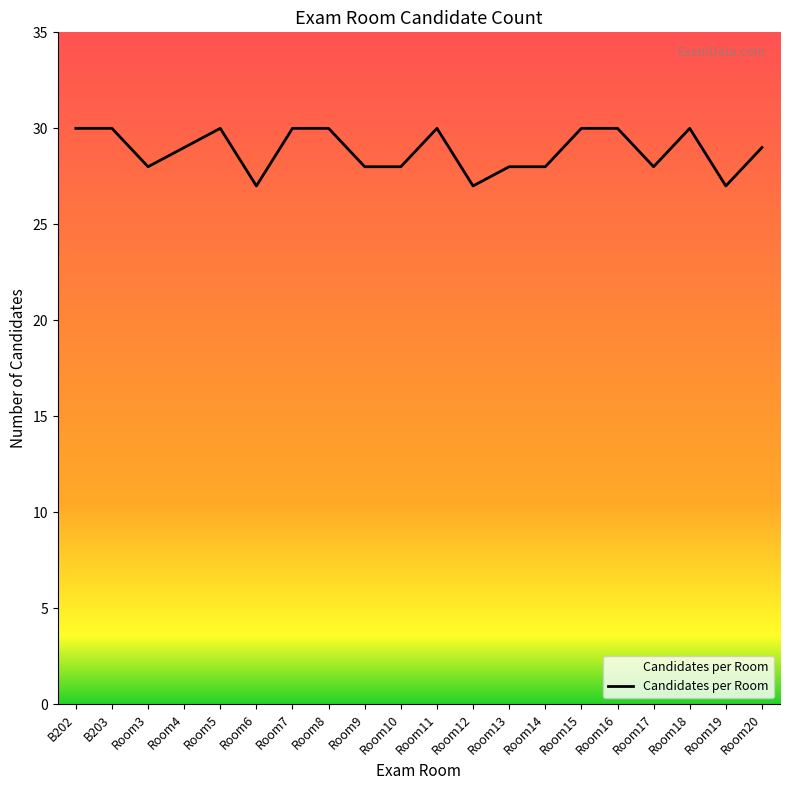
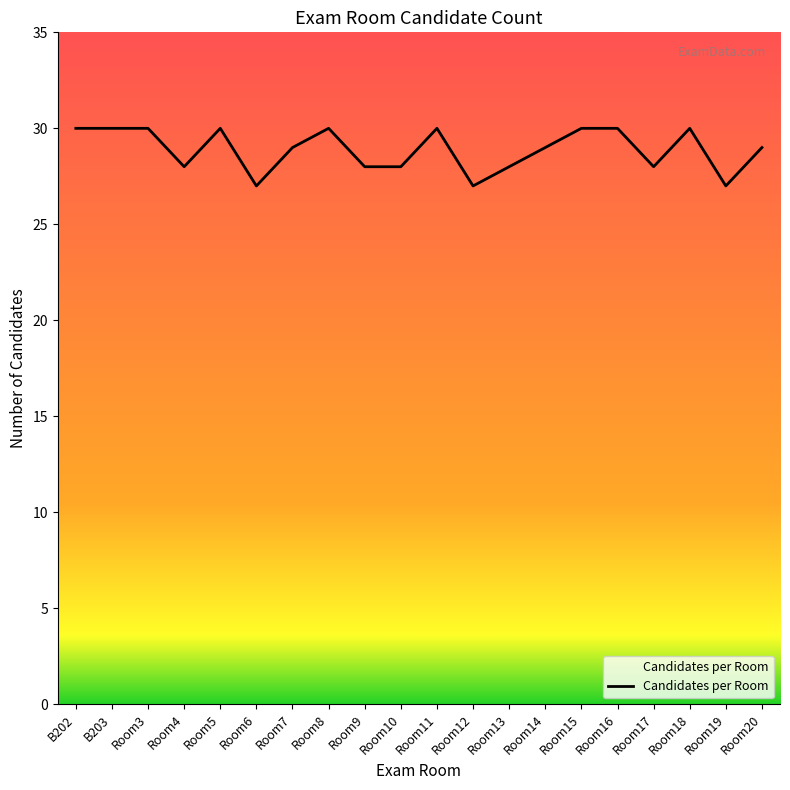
  {
    "B202": 30,
    "B203": 30,
-   "Room3": 28,
-   "Room4": 29,
+   "Room3": 30,
+   "Room4": 28,
    "Room5": 30,
    "Room6": 27,
-   "Room7": 30,
+   "Room7": 29,
    "Room8": 30,
    "Room9": 28,
    "Room10": 28,
    "Room11": 30,
    "Room12": 27,
    "Room13": 28,
-   "Room14": 28,
+   "Room14": 29,
    "Room15": 30,
    "Room16": 30,
    "Room17": 28,
    "Room18": 30,
    "Room19": 27,
    "Room20": 29
  }
